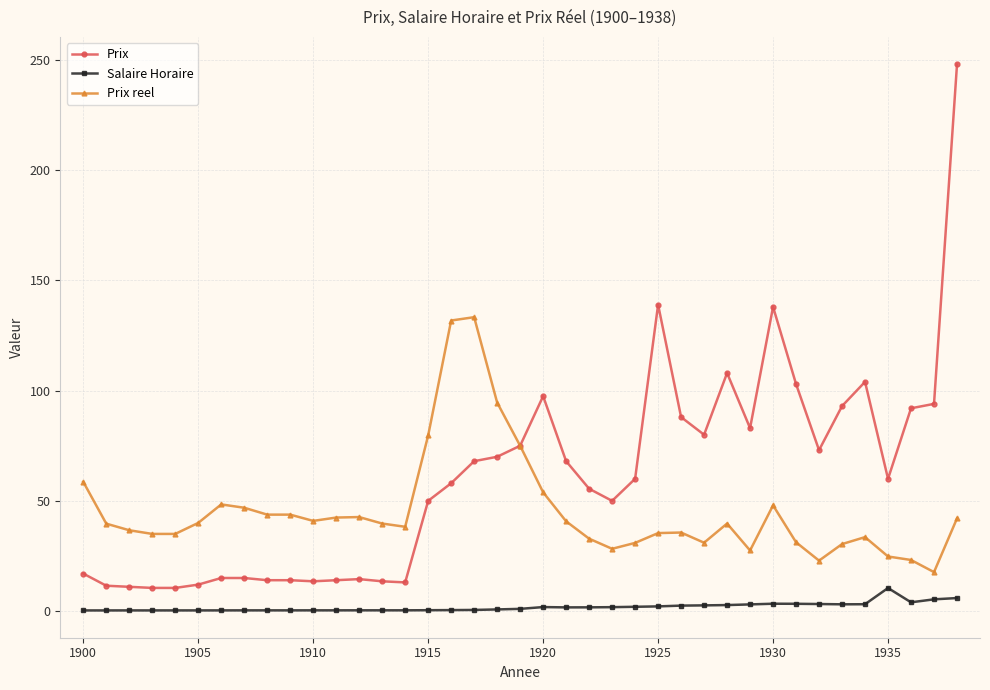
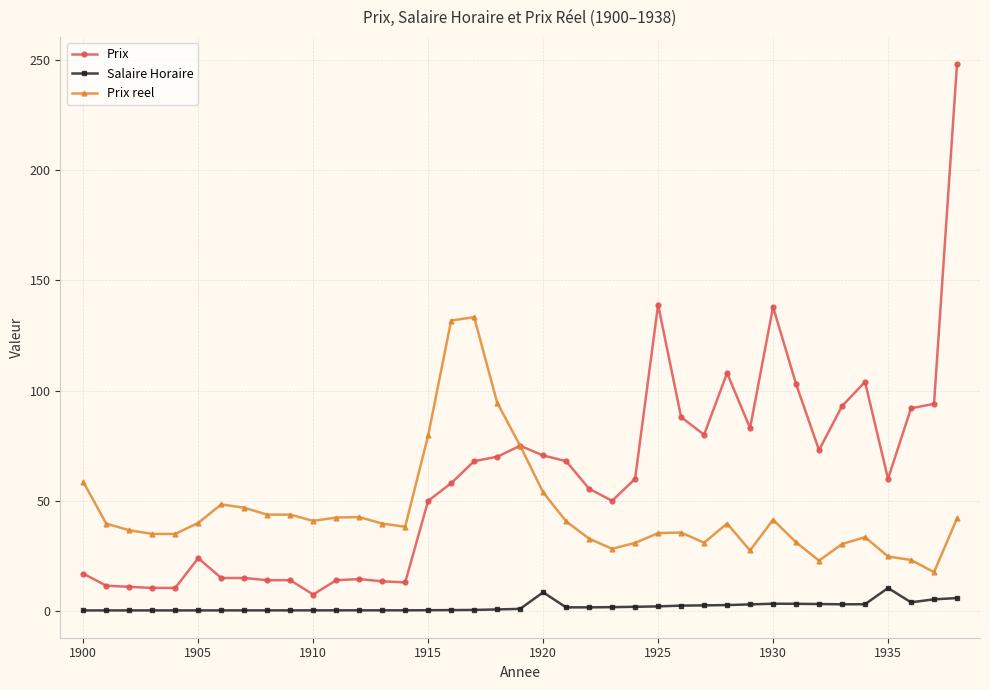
  {
    "Prix": {
      "1900": 17,
-     "1905": 12,
-     "1910": 14,
+     "1905": 24,
+     "1910": 8,
      "1915": 50,
-     "1920": 98,
+     "1920": 71,
      "1925": 139,
      "1930": 138,
      "1935": 60
    },
    "Salaire Horaire": {
      "1900": 0,
      "1905": 0,
      "1910": 0,
      "1915": 0,
-     "1920": 2,
+     "1920": 9,
      "1925": 2,
      "1930": 3,
      "1935": 10
    },
    "Prix reel": {
      "1900": 59,
      "1905": 40,
      "1910": 41,
      "1915": 80,
      "1920": 54,
      "1925": 35,
-     "1930": 48,
+     "1930": 41,
      "1935": 25
    }
  }
